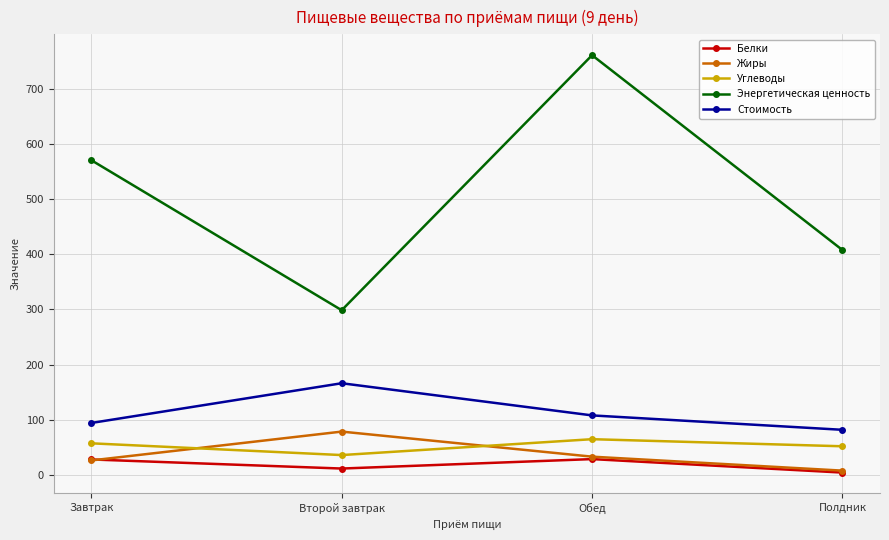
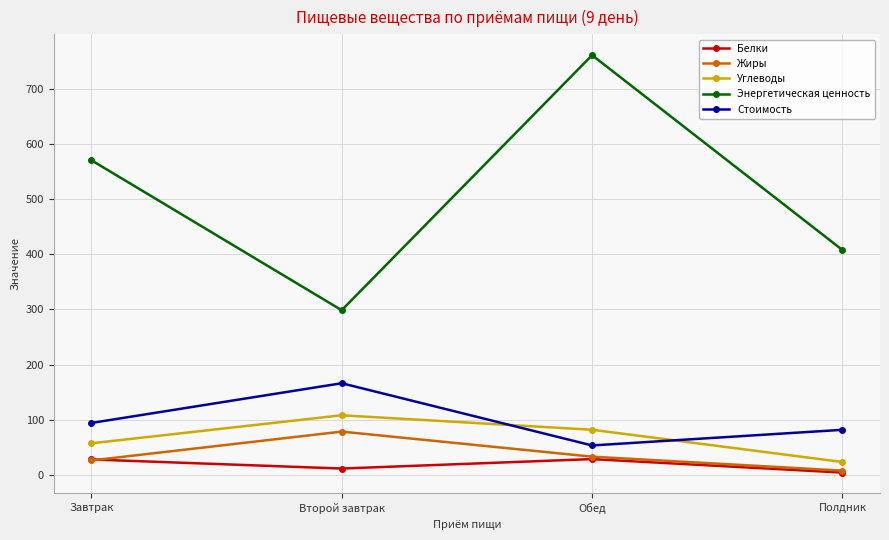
  {
    "Белки": {
      "Второй завтрак": 10
    },
    "Жиры": {
      "Второй завтрак": 80
    },
    "Углеводы": {
      "Завтрак": 60,
-     "Второй завтрак": 40,
-     "Обед": 60,
-     "Полдник": 50
+     "Второй завтрак": 110,
+     "Обед": 80,
+     "Полдник": 20
    },
    "Энергетическая ценность": {
      "Завтрак": 570,
      "Второй завтрак": 300,
      "Обед": 760,
      "Полдник": 410
    },
    "Стоимость": {
      "Завтрак": 90,
      "Второй завтрак": 170,
-     "Обед": 110,
+     "Обед": 50,
      "Полдник": 80
    }
  }
